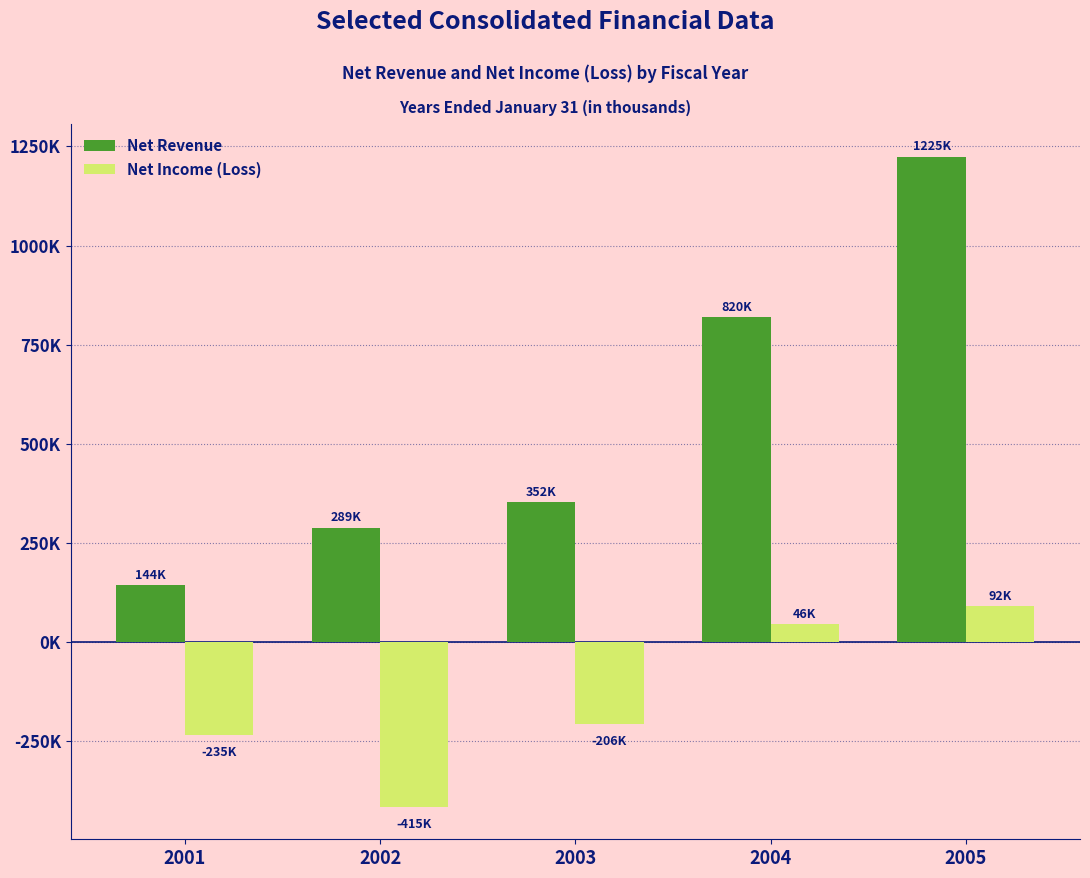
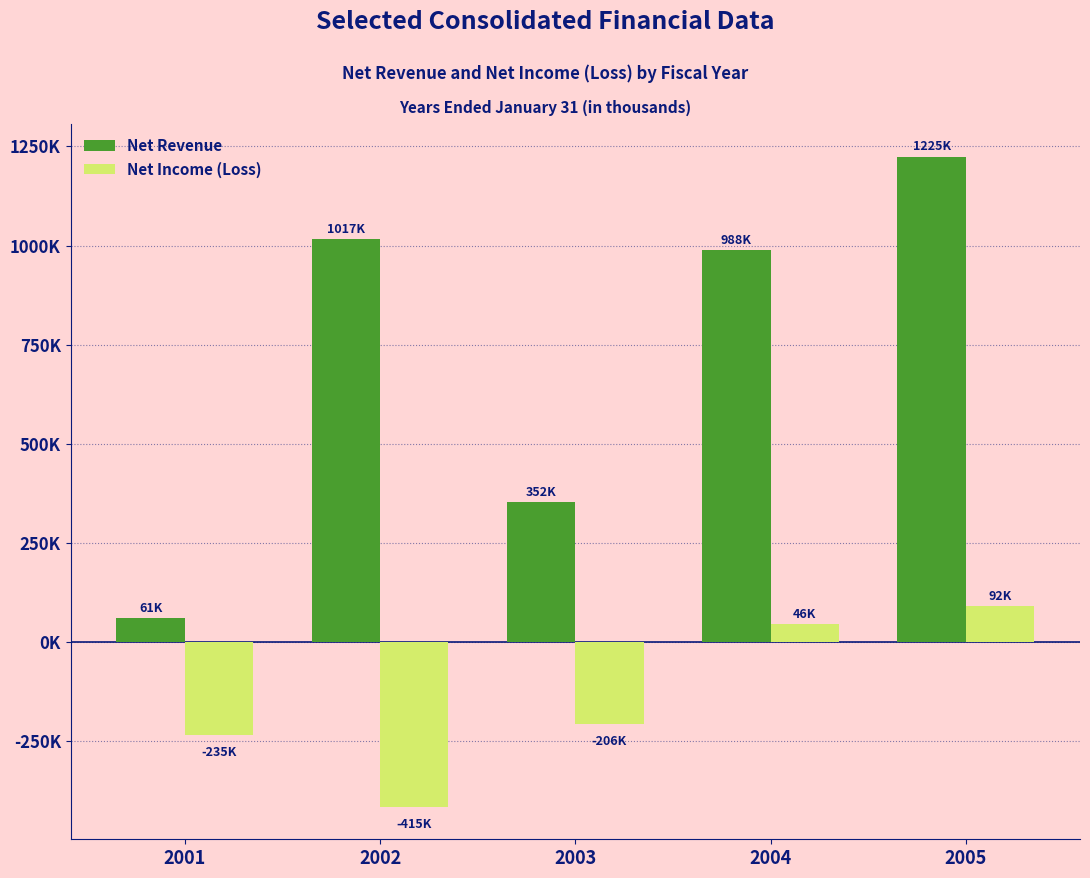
  {
    "Net Revenue": {
-     "2001": "144K",
-     "2002": "289K",
+     "2001": "61K",
+     "2002": "1017K",
      "2003": "352K",
-     "2004": "820K",
+     "2004": "988K",
      "2005": "1225K"
    },
    "Net Income (Loss)": {
      "2001": "-235K",
      "2002": "-415K",
      "2003": "-206K",
      "2004": "46K",
      "2005": "92K"
    }
  }
